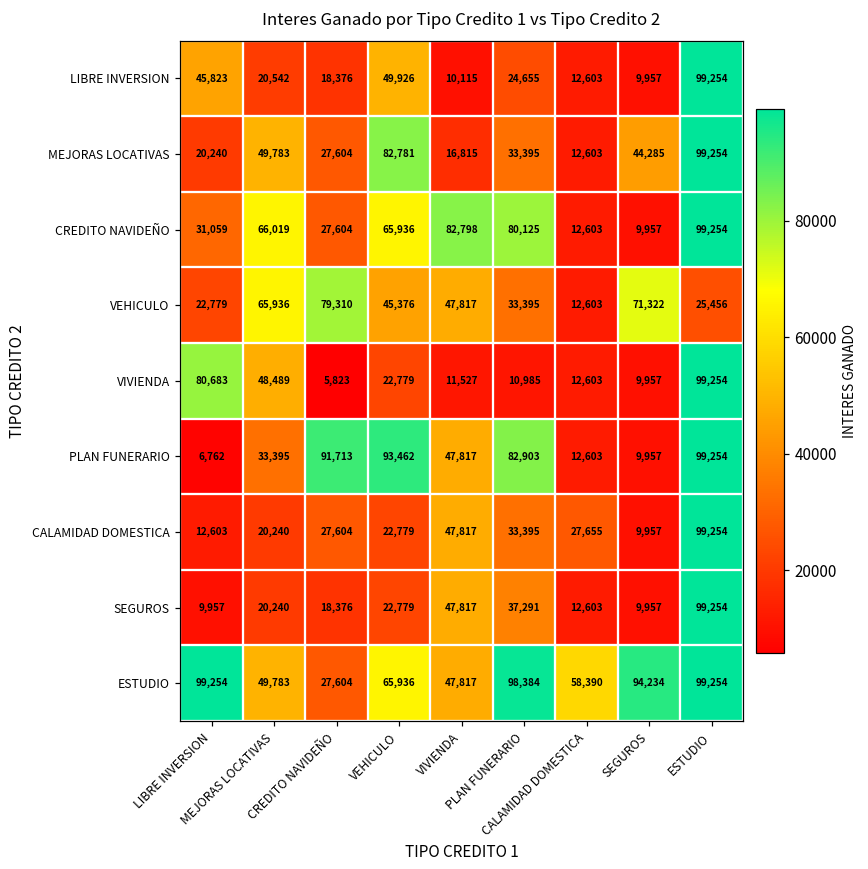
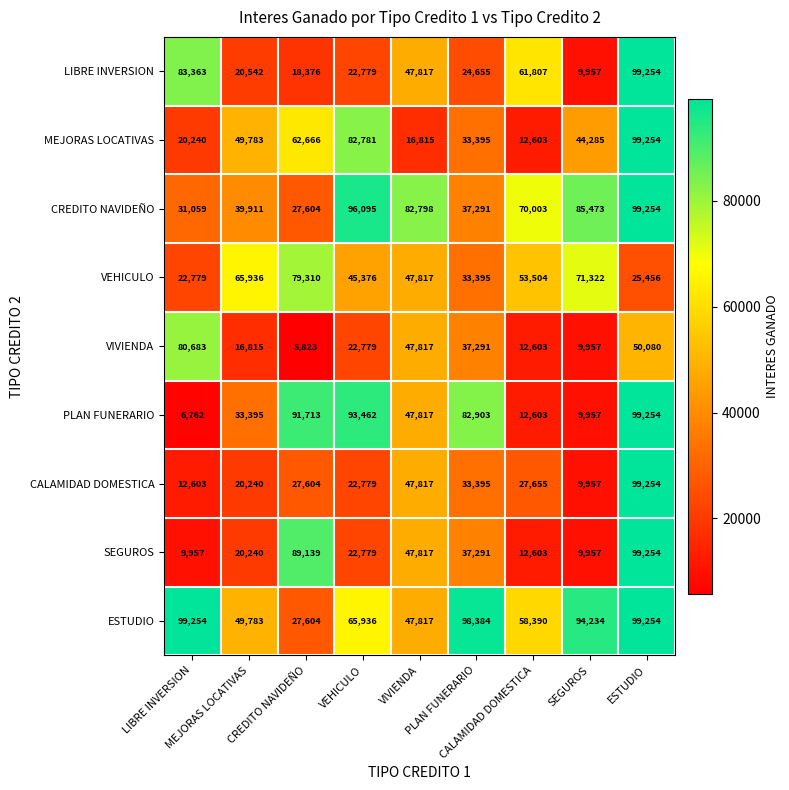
  {
    "LIBRE INVERSION": {
-     "LIBRE INVERSION": "45,823",
+     "LIBRE INVERSION": "83,363",
      "MEJORAS LOCATIVAS": "20,542",
      "CREDITO NAVIDEÑO": "18,376",
-     "VEHICULO": "49,926",
-     "VIVIENDA": "10,115",
+     "VEHICULO": "22,779",
+     "VIVIENDA": "47,817",
      "PLAN FUNERARIO": "24,655",
-     "CALAMIDAD DOMESTICA": "12,603",
+     "CALAMIDAD DOMESTICA": "61,807",
      "SEGUROS": "9,957",
      "ESTUDIO": "99,254"
    },
    "MEJORAS LOCATIVAS": {
      "LIBRE INVERSION": "20,240",
      "MEJORAS LOCATIVAS": "49,783",
-     "CREDITO NAVIDEÑO": "27,604",
+     "CREDITO NAVIDEÑO": "62,666",
      "VEHICULO": "82,781",
      "VIVIENDA": "16,815",
      "PLAN FUNERARIO": "33,395",
      "CALAMIDAD DOMESTICA": "12,603",
      "SEGUROS": "44,285",
      "ESTUDIO": "99,254"
    },
    "CREDITO NAVIDEÑO": {
      "LIBRE INVERSION": "31,059",
-     "MEJORAS LOCATIVAS": "66,019",
+     "MEJORAS LOCATIVAS": "39,911",
      "CREDITO NAVIDEÑO": "27,604",
-     "VEHICULO": "65,936",
+     "VEHICULO": "96,095",
      "VIVIENDA": "82,798",
-     "PLAN FUNERARIO": "80,125",
-     "CALAMIDAD DOMESTICA": "12,603",
-     "SEGUROS": "9,957",
+     "PLAN FUNERARIO": "37,291",
+     "CALAMIDAD DOMESTICA": "70,003",
+     "SEGUROS": "85,473",
      "ESTUDIO": "99,254"
    },
    "VEHICULO": {
      "LIBRE INVERSION": "22,779",
      "MEJORAS LOCATIVAS": "65,936",
      "CREDITO NAVIDEÑO": "79,310",
      "VEHICULO": "45,376",
      "VIVIENDA": "47,817",
      "PLAN FUNERARIO": "33,395",
-     "CALAMIDAD DOMESTICA": "12,603",
+     "CALAMIDAD DOMESTICA": "53,504",
      "SEGUROS": "71,322",
      "ESTUDIO": "25,456"
    },
    "VIVIENDA": {
      "LIBRE INVERSION": "80,683",
-     "MEJORAS LOCATIVAS": "48,489",
+     "MEJORAS LOCATIVAS": "16,815",
      "CREDITO NAVIDEÑO": "5,823",
      "VEHICULO": "22,779",
-     "VIVIENDA": "11,527",
-     "PLAN FUNERARIO": "10,985",
+     "VIVIENDA": "47,817",
+     "PLAN FUNERARIO": "37,291",
      "CALAMIDAD DOMESTICA": "12,603",
      "SEGUROS": "9,957",
-     "ESTUDIO": "99,254"
+     "ESTUDIO": "50,080"
    },
    "PLAN FUNERARIO": {
      "LIBRE INVERSION": "6,762",
      "MEJORAS LOCATIVAS": "33,395",
      "CREDITO NAVIDEÑO": "91,713",
      "VEHICULO": "93,462",
      "VIVIENDA": "47,817",
      "PLAN FUNERARIO": "82,903",
      "CALAMIDAD DOMESTICA": "12,603",
      "SEGUROS": "9,957",
      "ESTUDIO": "99,254"
    },
    "CALAMIDAD DOMESTICA": {
      "LIBRE INVERSION": "12,603",
      "MEJORAS LOCATIVAS": "20,240",
      "CREDITO NAVIDEÑO": "27,604",
      "VEHICULO": "22,779",
      "VIVIENDA": "47,817",
      "PLAN FUNERARIO": "33,395",
      "CALAMIDAD DOMESTICA": "27,655",
      "SEGUROS": "9,957",
      "ESTUDIO": "99,254"
    },
    "SEGUROS": {
      "LIBRE INVERSION": "9,957",
      "MEJORAS LOCATIVAS": "20,240",
-     "CREDITO NAVIDEÑO": "18,376",
+     "CREDITO NAVIDEÑO": "89,139",
      "VEHICULO": "22,779",
      "VIVIENDA": "47,817",
      "PLAN FUNERARIO": "37,291",
      "CALAMIDAD DOMESTICA": "12,603",
      "SEGUROS": "9,957",
      "ESTUDIO": "99,254"
    },
    "ESTUDIO": {
      "LIBRE INVERSION": "99,254",
      "MEJORAS LOCATIVAS": "49,783",
      "CREDITO NAVIDEÑO": "27,604",
      "VEHICULO": "65,936",
      "VIVIENDA": "47,817",
      "PLAN FUNERARIO": "98,384",
      "CALAMIDAD DOMESTICA": "58,390",
      "SEGUROS": "94,234",
      "ESTUDIO": "99,254"
    }
  }
